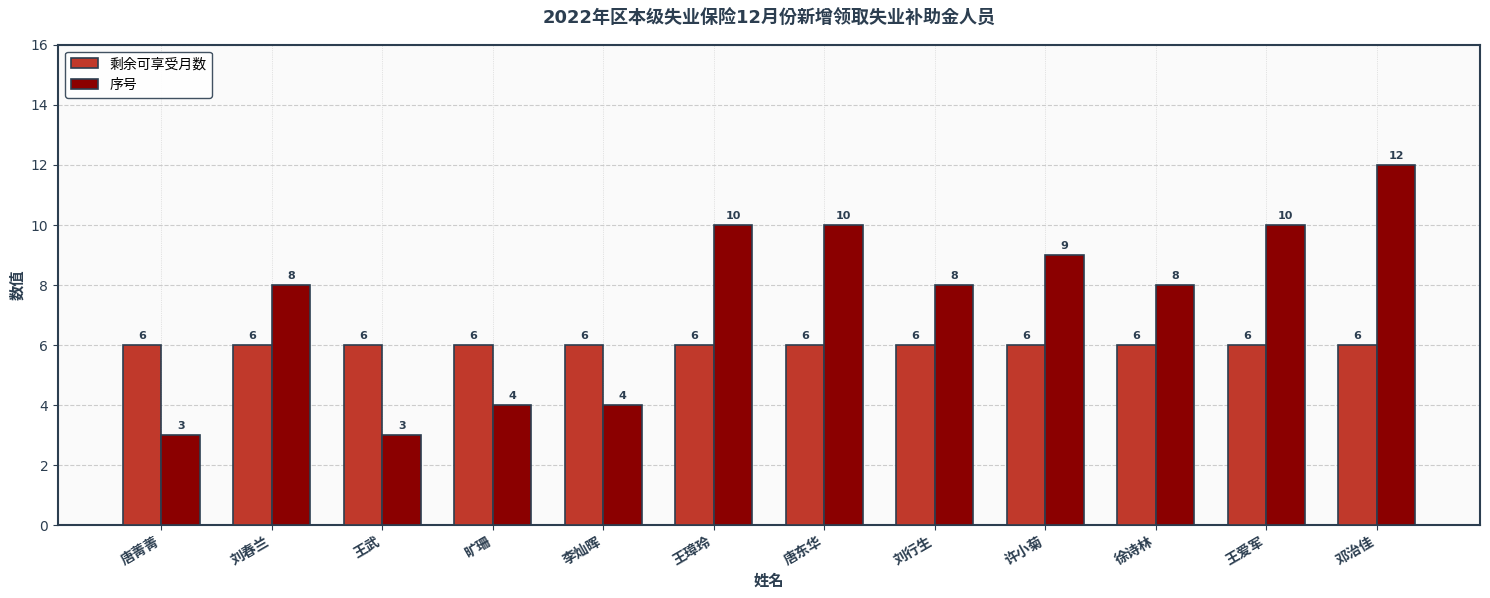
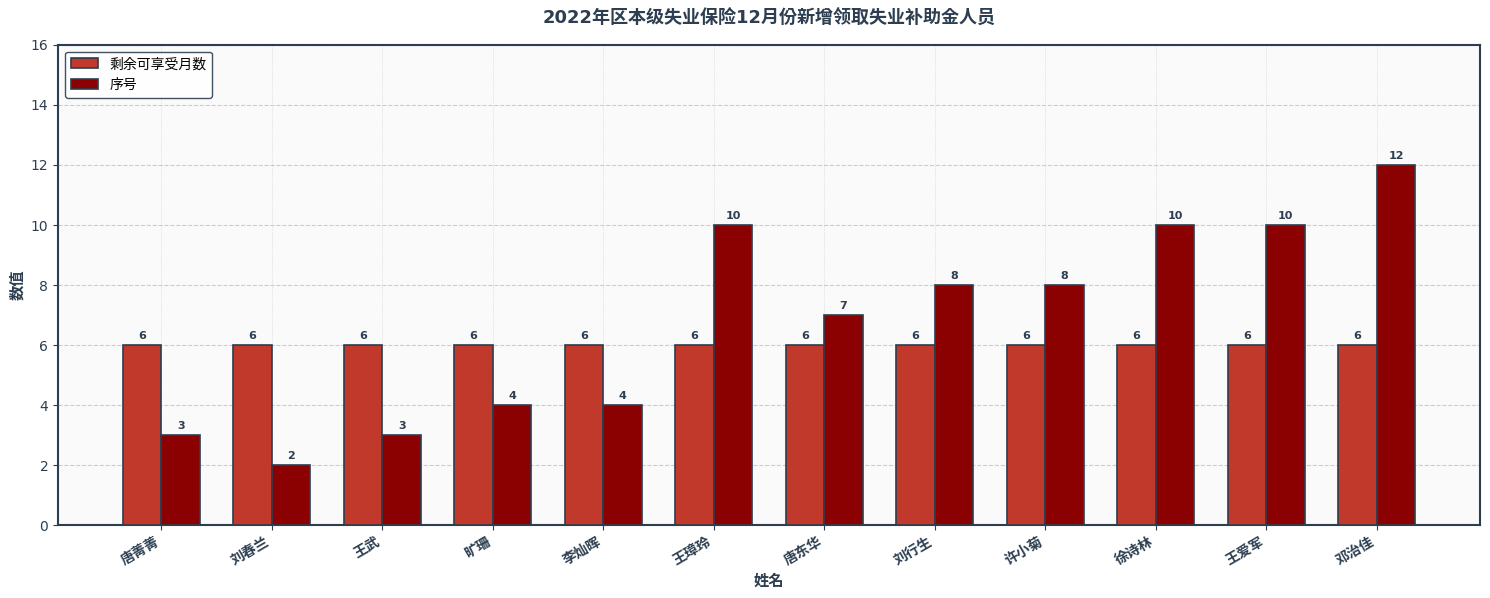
  {
    "剩余可享受月数": {
      "唐菁菁": 6,
      "刘春兰": 6,
      "王武": 6,
      "旷珊": 6,
      "李灿晖": 6,
      "王璋玲": 6,
      "唐东华": 6,
      "刘行生": 6,
      "许小菊": 6,
      "徐诗林": 6,
      "王爱军": 6,
      "邓治佳": 6
    },
    "序号": {
      "唐菁菁": 3,
-     "刘春兰": 8,
+     "刘春兰": 2,
      "王武": 3,
      "旷珊": 4,
      "李灿晖": 4,
      "王璋玲": 10,
-     "唐东华": 10,
+     "唐东华": 7,
      "刘行生": 8,
-     "许小菊": 9,
-     "徐诗林": 8,
+     "许小菊": 8,
+     "徐诗林": 10,
      "王爱军": 10,
      "邓治佳": 12
    }
  }
